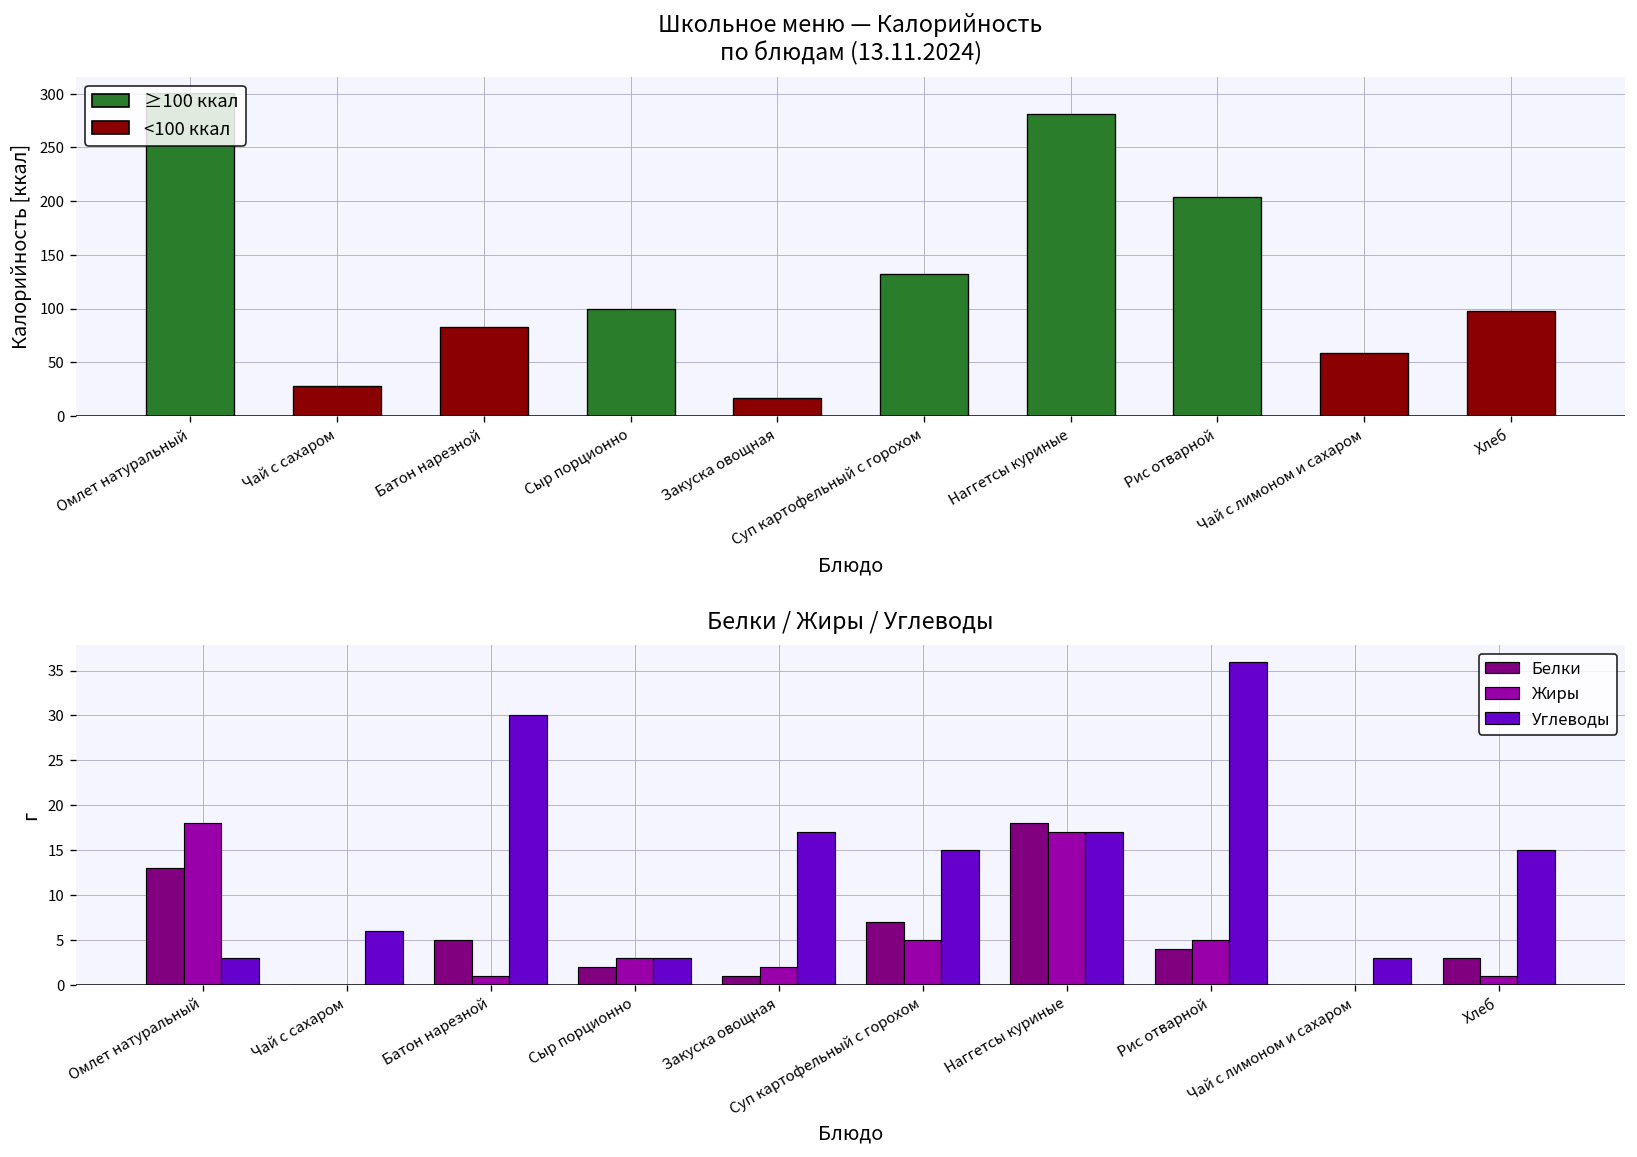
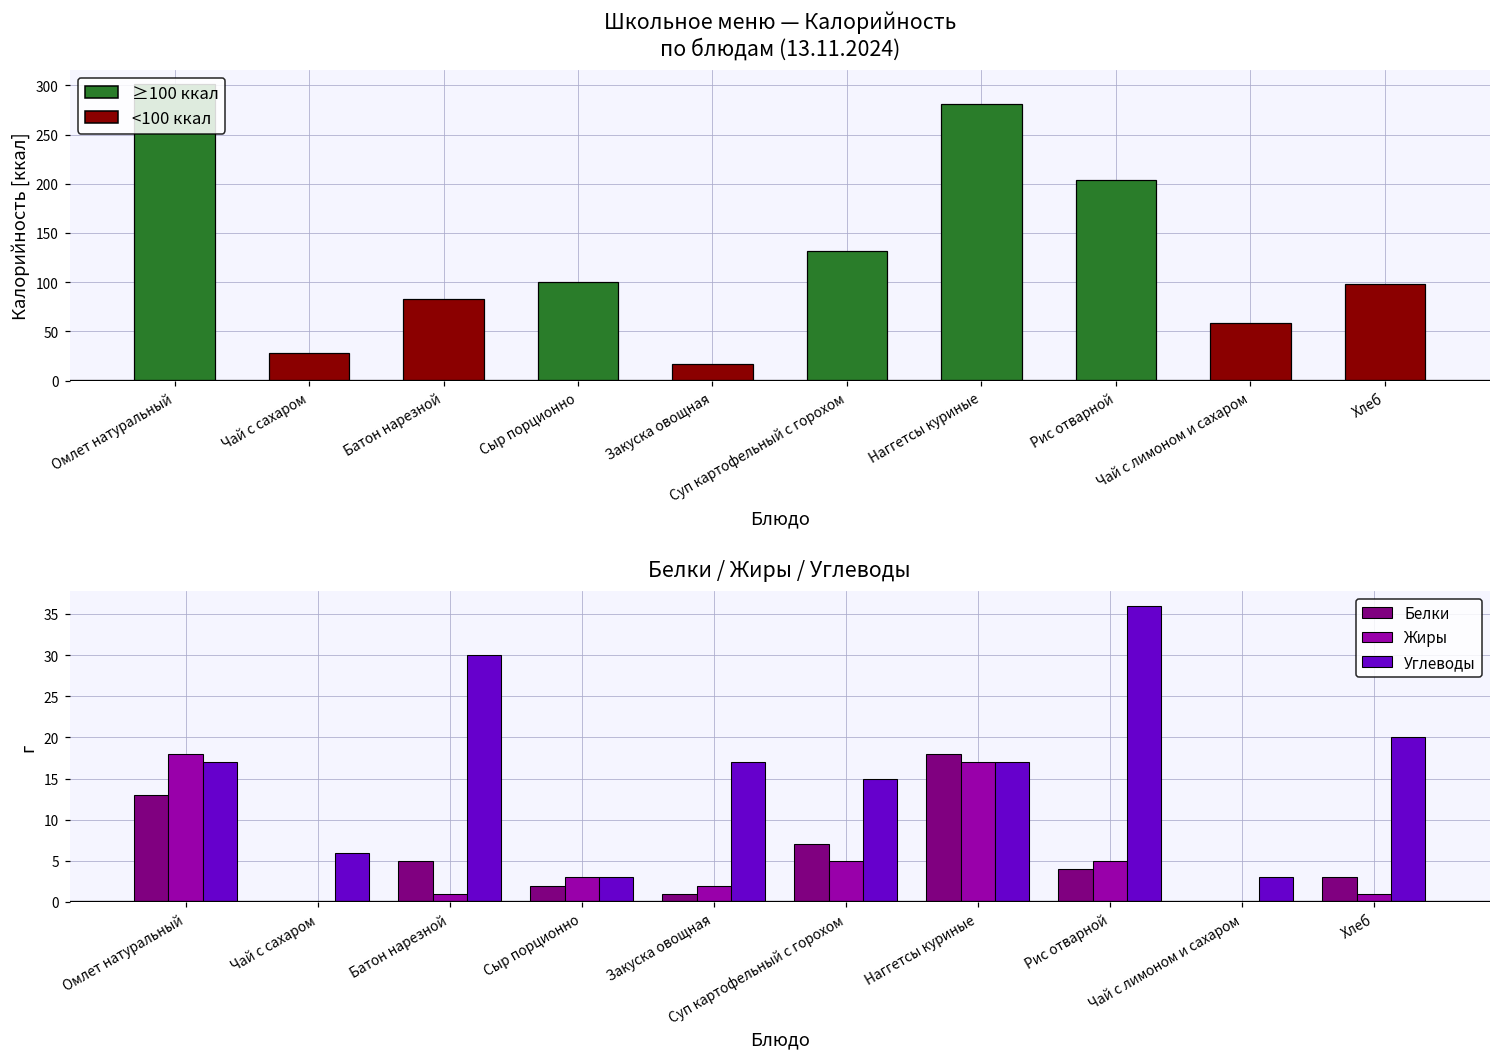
  {
    "Школьное меню — Калорийность по блюдам (13.11.2024)": {
      "Чай с сахаром": 30,
      "Батон нарезной": 80,
      "Сыр порционно": 100,
      "Закуска овощная": 20,
      "Суп картофельный с горохом": 130,
      "Наггетсы куриные": 280,
      "Рис отварной": 200,
      "Чай с лимоном и сахаром": 60,
      "Хлеб": 100
    },
    "Белки / Жиры / Углеводы": {
      "Углеводы": {
-       "Омлет натуральный": 3,
+       "Омлет натуральный": 17,
        "Чай с сахаром": 6,
        "Батон нарезной": 30,
        "Сыр порционно": 3,
        "Закуска овощная": 17,
        "Суп картофельный с горохом": 15,
        "Наггетсы куриные": 17,
        "Рис отварной": 36,
        "Чай с лимоном и сахаром": 3,
-       "Хлеб": 15
+       "Хлеб": 20
      }
    }
  }
